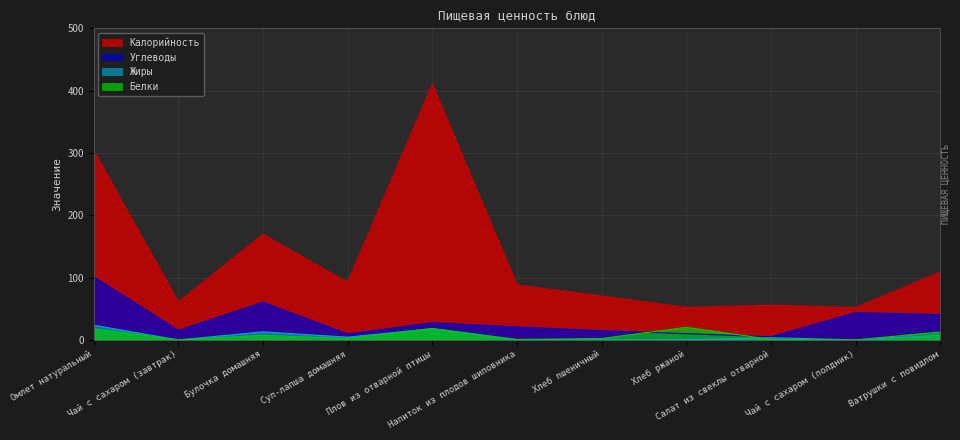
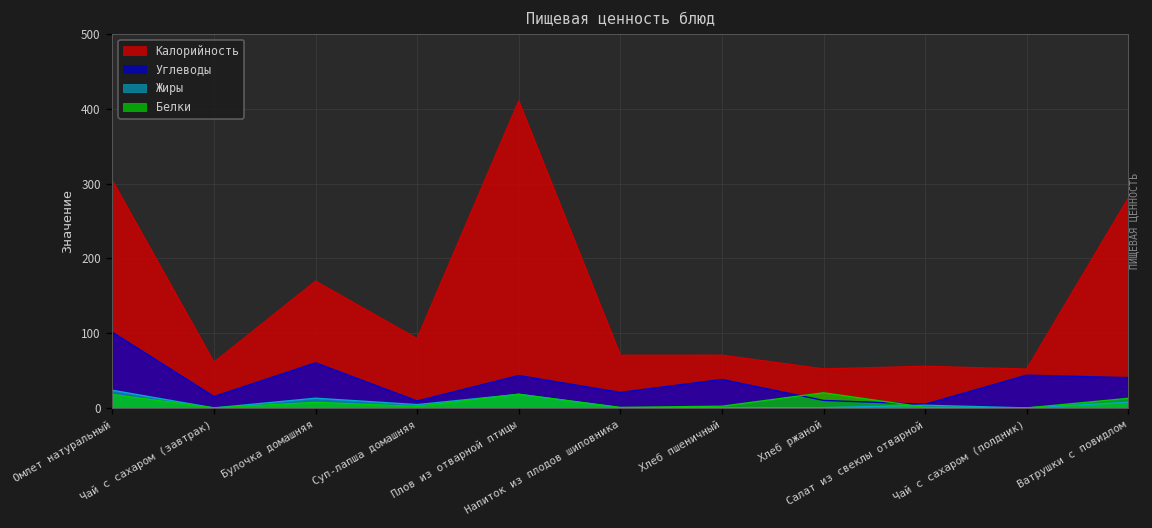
  {
    "Калорийность": {
      "Омлет натуральный": 300,
      "Чай с сахаром (завтрак)": 60,
      "Булочка домашняя": 170,
      "Суп-лапша домашняя": 90,
      "Плов из отварной птицы": 410,
-     "Напиток из плодов шиповника": 90,
+     "Напиток из плодов шиповника": 70,
      "Хлеб пшеничный": 70,
      "Хлеб ржаной": 50,
      "Салат из свеклы отварной": 60,
      "Чай с сахаром (полдник)": 50,
-     "Ватрушки с повидлом": 110
+     "Ватрушки с повидлом": 280
    },
    "Углеводы": {
      "Омлет натуральный": 100,
      "Чай с сахаром (завтрак)": 20,
      "Булочка домашняя": 60,
      "Суп-лапша домашняя": 10,
-     "Плов из отварной птицы": 30,
+     "Плов из отварной птицы": 40,
      "Напиток из плодов шиповника": 20,
-     "Хлеб пшеничный": 10,
+     "Хлеб пшеничный": 40,
      "Хлеб ржаной": 10,
      "Чай с сахаром (полдник)": 40,
      "Ватрушки с повидлом": 40
    },
    "Жиры": {
      "Омлет натуральный": 20,
      "Булочка домашняя": 10,
      "Хлеб ржаной": 0,
      "Ватрушки с повидлом": 10
    },
    "Белки": {
      "Омлет натуральный": 20,
      "Булочка домашняя": 10,
      "Хлеб ржаной": 20,
      "Ватрушки с повидлом": 10
    }
  }
